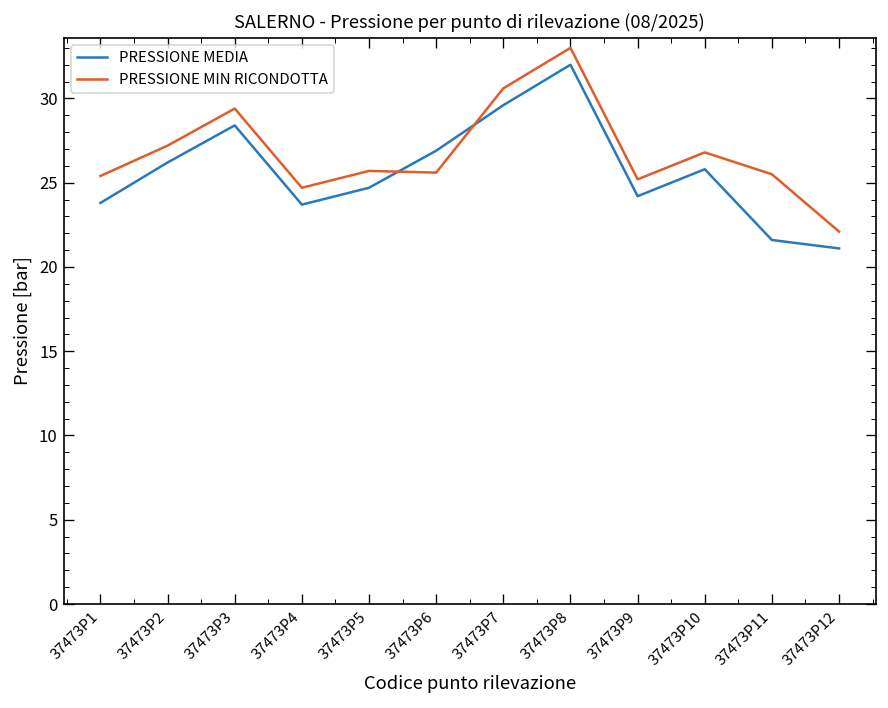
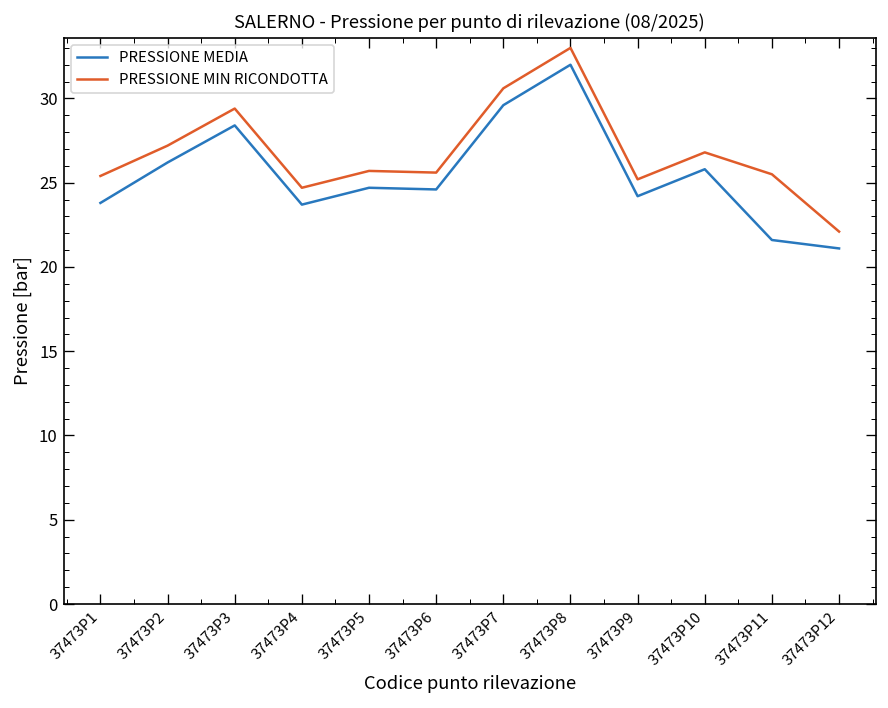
  {
    "PRESSIONE MEDIA": {
      "37473P1": 23.8,
      "37473P2": 26.2,
      "37473P3": 28.4,
      "37473P4": 23.7,
      "37473P5": 24.7,
-     "37473P6": 26.9,
+     "37473P6": 24.6,
      "37473P7": 29.6,
      "37473P8": 32.0,
      "37473P9": 24.2,
      "37473P10": 25.8,
      "37473P11": 21.6,
      "37473P12": 21.1
    },
    "PRESSIONE MIN RICONDOTTA": {
      "37473P1": 25.4,
      "37473P2": 27.2,
      "37473P3": 29.4,
      "37473P4": 24.7,
      "37473P5": 25.7,
      "37473P6": 25.6,
      "37473P7": 30.6,
      "37473P8": 33.0,
      "37473P9": 25.2,
      "37473P10": 26.8,
      "37473P11": 25.5,
      "37473P12": 22.1
    }
  }
